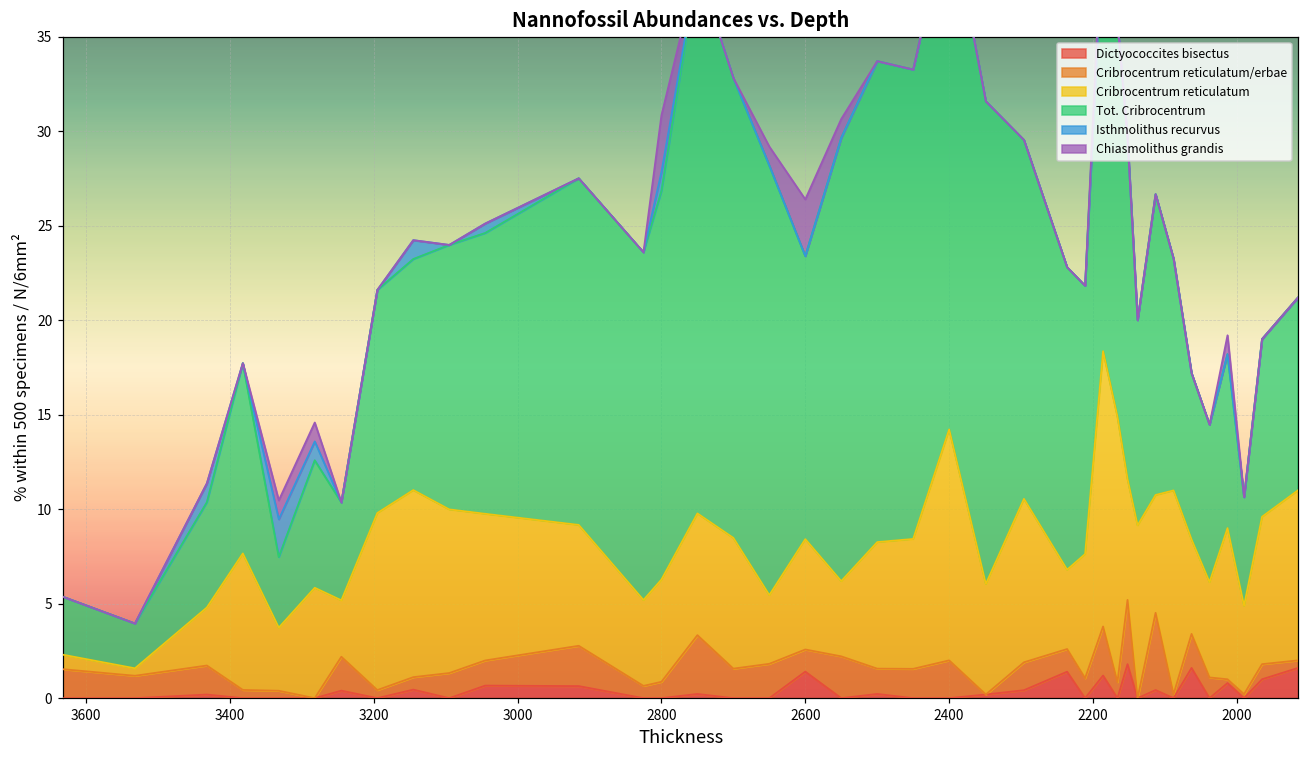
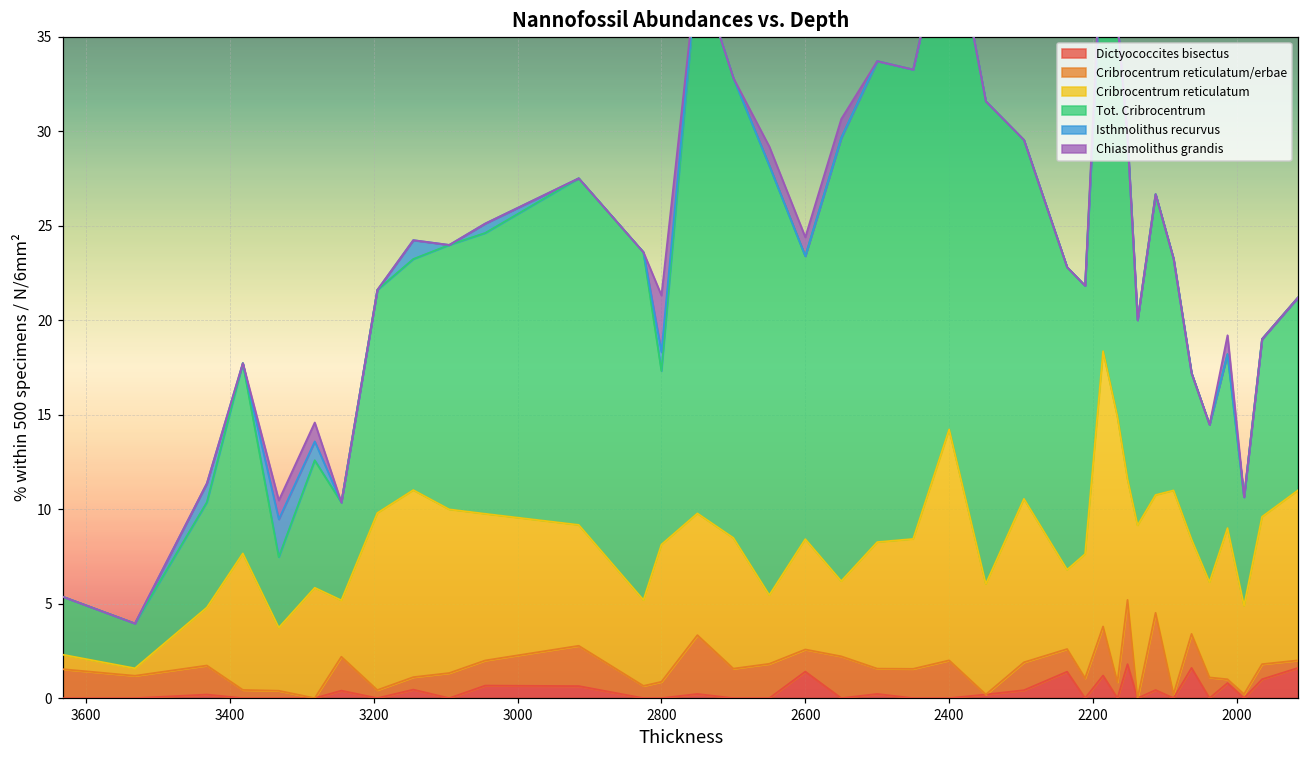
  {
    "Cribrocentrum reticulatum": {
-     "2800": 5.4,
+     "2800": 7.3,
      "2600": 5.8,
      "2400": 12.2
    },
    "Tot. Cribrocentrum": {
-     "2800": 20.6
+     "2800": 9.2
    },
    "Isthmolithus recurvus": {
      "2800": 1.0
    },
    "Chiasmolithus grandis": {
      "2800": 3,
-     "2600": 3
+     "2600": 1
    }
  }
